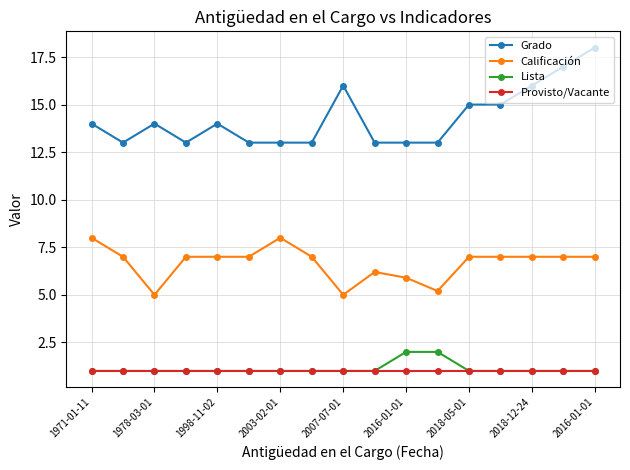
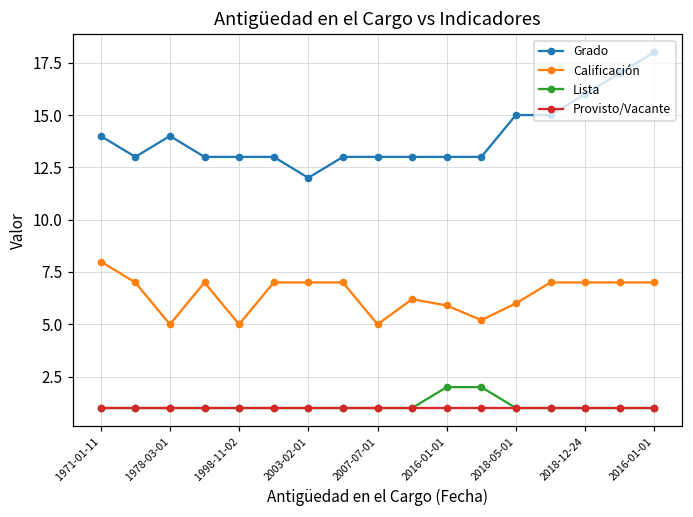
  {
    "Grado": {
      "1971-01-11": 14,
      "1978-03-01": 14,
-     "1998-11-02": 14,
-     "2003-02-01": 13,
-     "2007-07-01": 16,
+     "1998-11-02": 13,
+     "2003-02-01": 12,
+     "2007-07-01": 13,
      "2018-05-01": 15
    },
    "Calificación": {
      "1971-01-11": 8,
      "1978-03-01": 5,
-     "1998-11-02": 7,
-     "2003-02-01": 8,
+     "1998-11-02": 5,
+     "2003-02-01": 7,
      "2007-07-01": 5,
-     "2018-05-01": 7,
+     "2018-05-01": 6,
      "2018-12-24": 7
    }
  }
